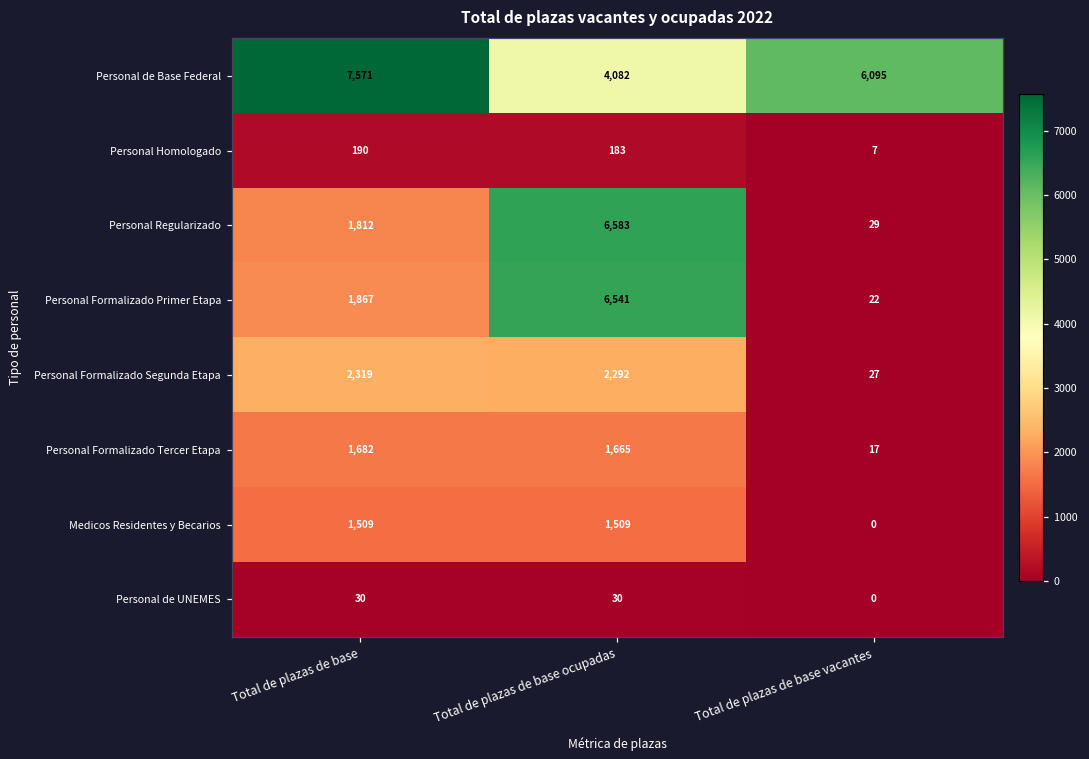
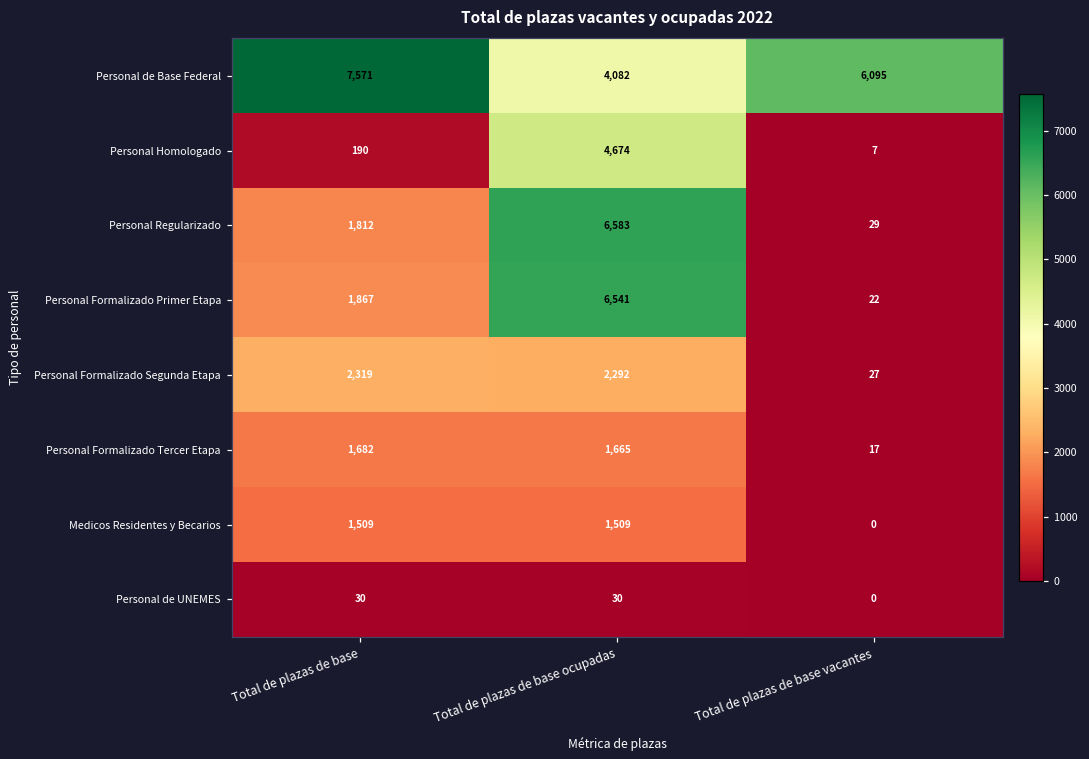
  {
    "Personal de Base Federal": {
      "Total de plazas de base": "7,571",
      "Total de plazas de base ocupadas": "4,082",
      "Total de plazas de base vacantes": "6,095"
    },
    "Personal Homologado": {
      "Total de plazas de base": "190",
-     "Total de plazas de base ocupadas": "183",
+     "Total de plazas de base ocupadas": "4,674",
      "Total de plazas de base vacantes": "7"
    },
    "Personal Regularizado": {
      "Total de plazas de base": "1,812",
      "Total de plazas de base ocupadas": "6,583",
      "Total de plazas de base vacantes": "29"
    },
    "Personal Formalizado Primer Etapa": {
      "Total de plazas de base": "1,867",
      "Total de plazas de base ocupadas": "6,541",
      "Total de plazas de base vacantes": "22"
    },
    "Personal Formalizado Segunda Etapa": {
      "Total de plazas de base": "2,319",
      "Total de plazas de base ocupadas": "2,292",
      "Total de plazas de base vacantes": "27"
    },
    "Personal Formalizado Tercer Etapa": {
      "Total de plazas de base": "1,682",
      "Total de plazas de base ocupadas": "1,665",
      "Total de plazas de base vacantes": "17"
    },
    "Medicos Residentes y Becarios": {
      "Total de plazas de base": "1,509",
      "Total de plazas de base ocupadas": "1,509",
      "Total de plazas de base vacantes": "0"
    },
    "Personal de UNEMES": {
      "Total de plazas de base": "30",
      "Total de plazas de base ocupadas": "30",
      "Total de plazas de base vacantes": "0"
    }
  }
